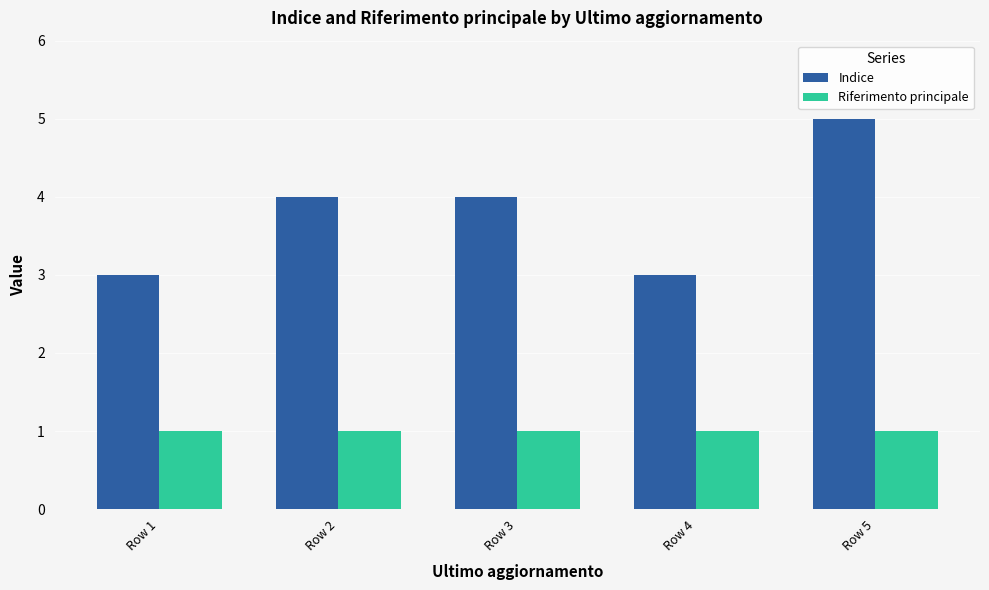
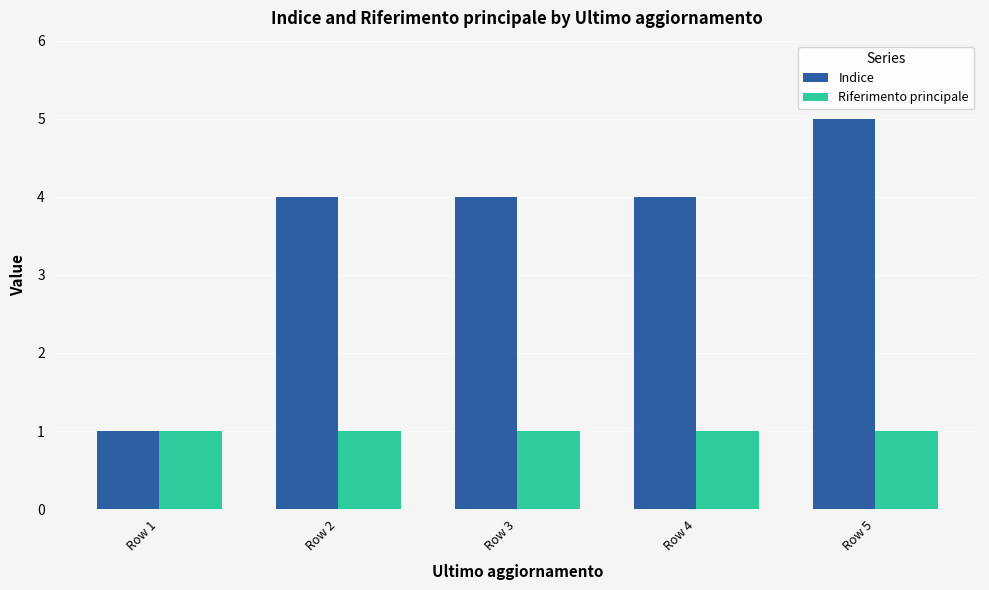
  {
    "Indice": {
-     "Row 1": 3,
+     "Row 1": 1,
      "Row 2": 4,
      "Row 3": 4,
-     "Row 4": 3,
+     "Row 4": 4,
      "Row 5": 5
    },
    "Riferimento principale": {
      "Row 1": 1,
      "Row 2": 1,
      "Row 3": 1,
      "Row 4": 1,
      "Row 5": 1
    }
  }
